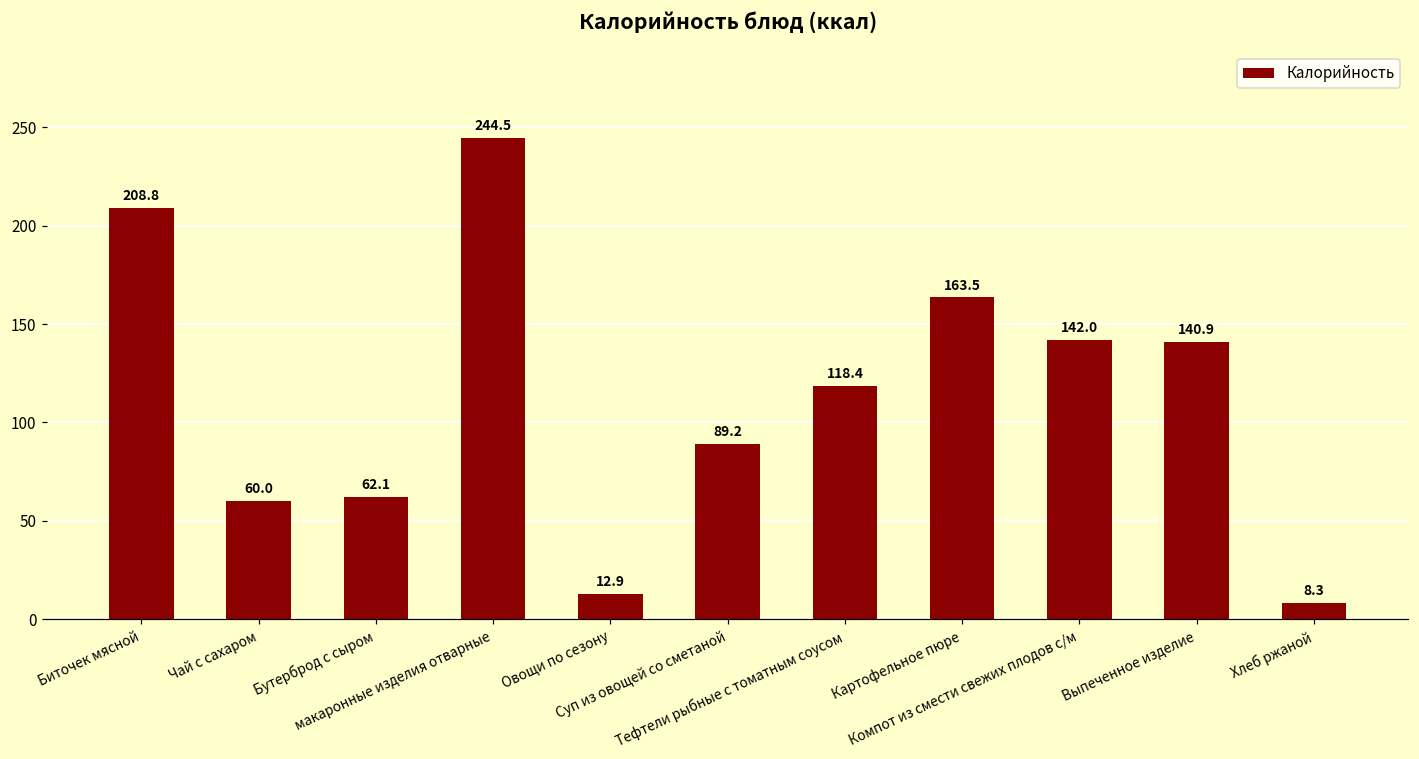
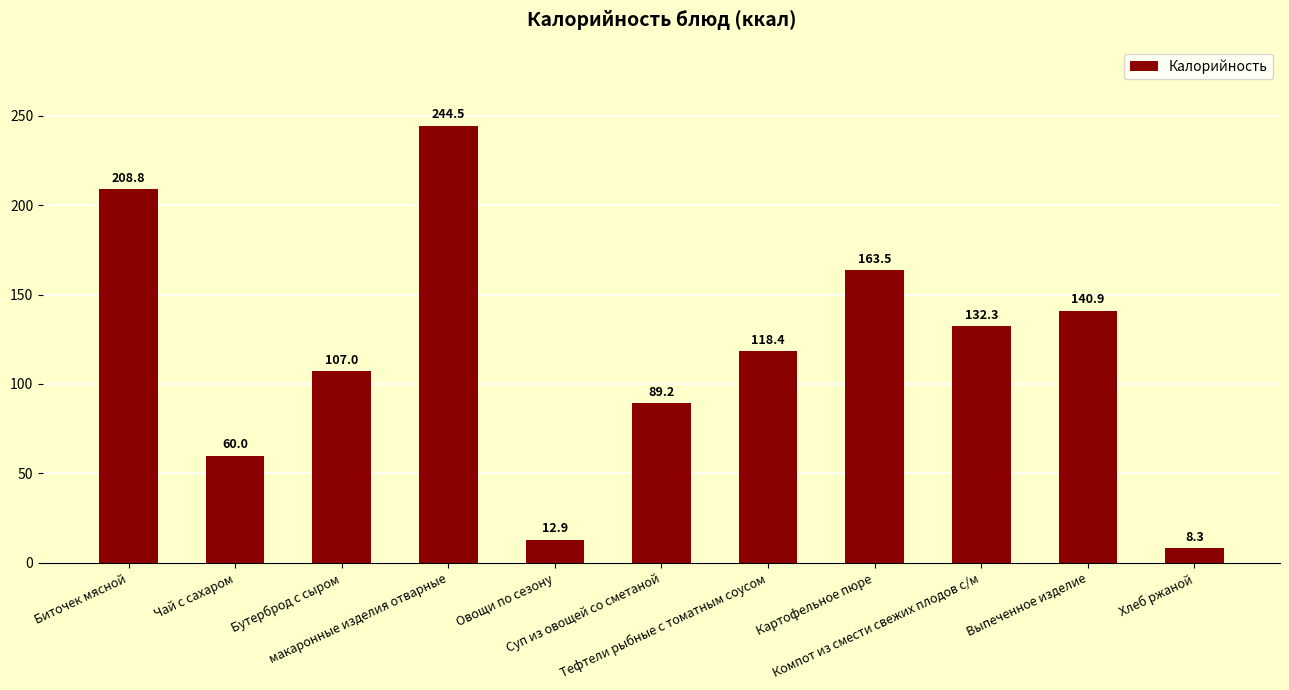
  {
    "Биточек мясной": 208.8,
    "Чай с сахаром": 60.0,
-   "Бутерброд с сыром": 62.1,
+   "Бутерброд с сыром": 107.0,
    "макаронные изделия отварные": 244.5,
    "Овощи по сезону": 12.9,
    "Суп из овощей со сметаной": 89.2,
    "Тефтели рыбные с томатным соусом": 118.4,
    "Картофельное пюре": 163.5,
-   "Компот из смести свежих плодов с/м": 142.0,
+   "Компот из смести свежих плодов с/м": 132.3,
    "Выпеченное изделие": 140.9,
    "Хлеб ржаной": 8.3
  }
